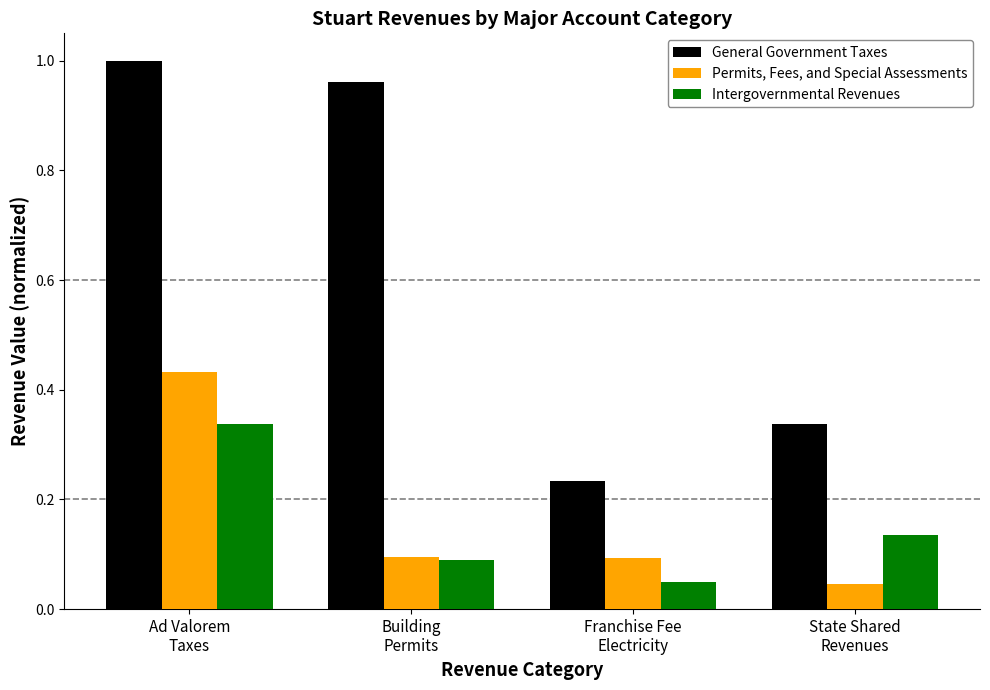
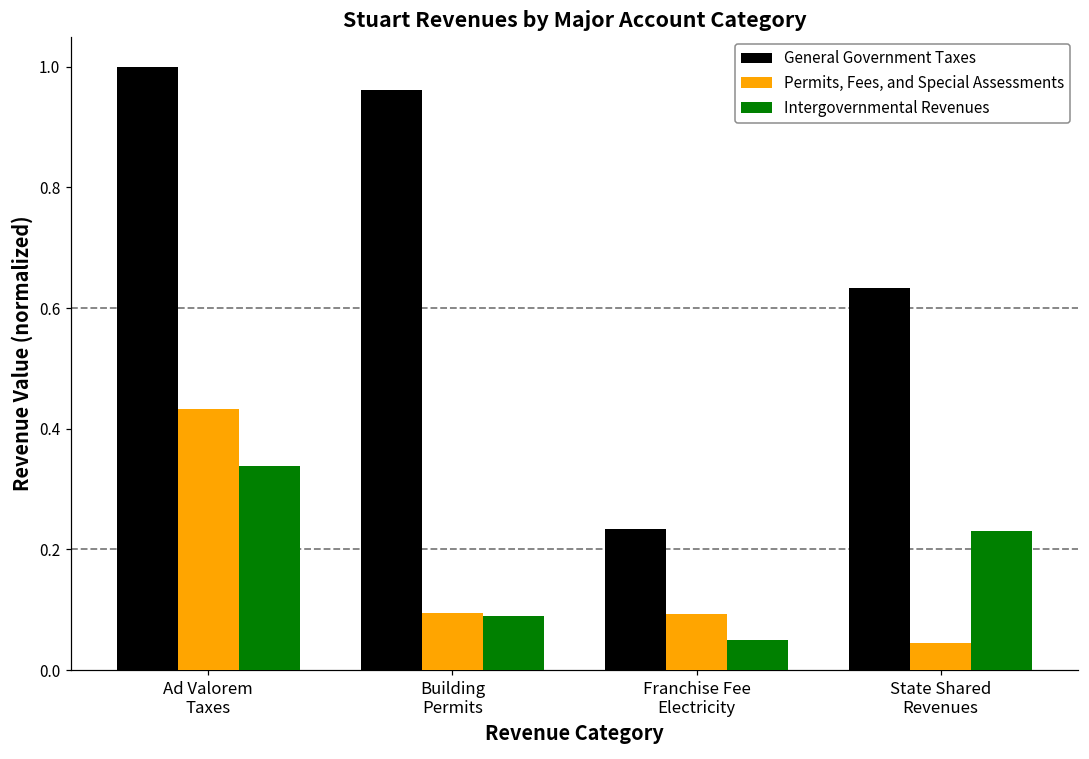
  {
    "General Government Taxes": {
      "Ad Valorem Taxes": 1.00,
      "Building Permits": 0.96,
      "Franchise Fee Electricity": 0.23,
-     "State Shared Revenues": 0.34
+     "State Shared Revenues": 0.63
    },
    "Permits, Fees, and Special Assessments": {
      "Ad Valorem Taxes": 0.43,
      "Building Permits": 0.09,
      "Franchise Fee Electricity": 0.09,
      "State Shared Revenues": 0.05
    },
    "Intergovernmental Revenues": {
      "Ad Valorem Taxes": 0.34,
      "Building Permits": 0.09,
      "Franchise Fee Electricity": 0.05,
-     "State Shared Revenues": 0.14
+     "State Shared Revenues": 0.23
    }
  }
